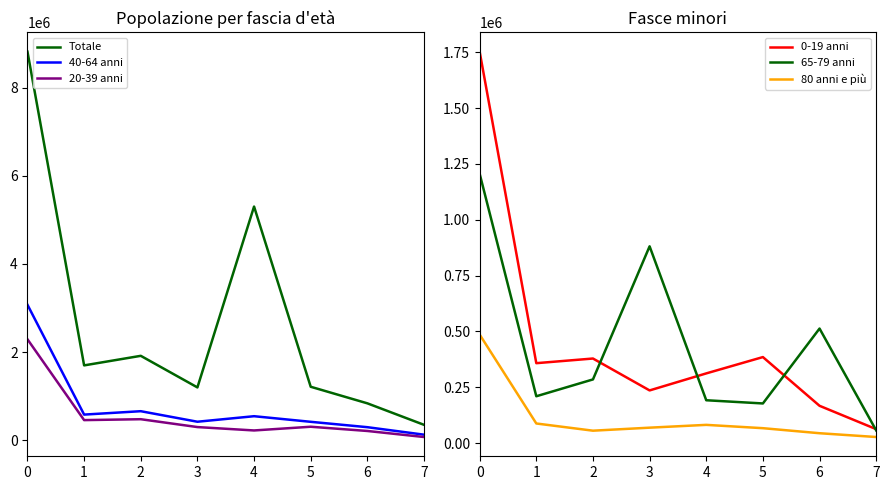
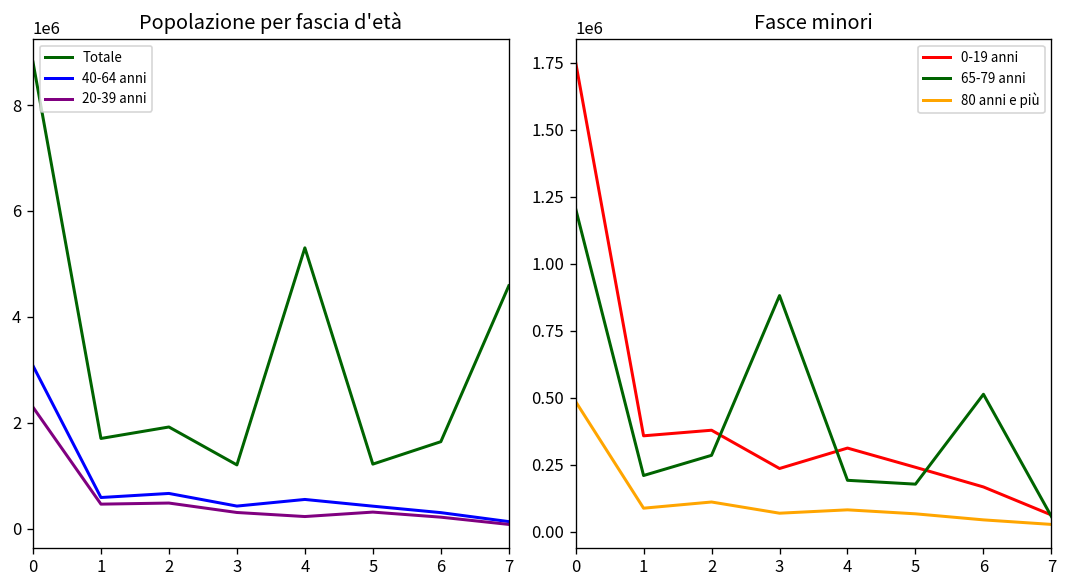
  {
    "Popolazione per fascia d'età": {
      "Totale": {
        "0": 8800000,
        "1": 1700000,
        "2": 1900000,
        "3": 1200000,
        "4": 5300000,
        "5": 1200000,
-       "6": 800000,
-       "7": 400000
+       "6": 1600000,
+       "7": 4600000
      },
      "40-64 anni": {
        "0": 3100000,
        "1": 600000,
        "2": 700000,
        "3": 400000,
        "4": 500000,
        "5": 400000,
        "6": 300000
      },
      "20-39 anni": {
        "0": 2300000,
        "1": 500000,
        "2": 500000,
        "3": 300000,
        "4": 200000,
        "5": 300000,
        "6": 200000
      }
    },
    "Fasce minori": {
      "0-19 anni": {
        "0": 1750000,
        "1": 360000,
        "2": 380000,
        "3": 240000,
        "4": 310000,
-       "5": 390000,
+       "5": 240000,
        "6": 170000
      },
      "65-79 anni": {
        "0": 1210000,
        "1": 210000,
        "2": 280000,
        "3": 880000,
        "4": 190000,
        "5": 180000,
        "6": 510000
      },
      "80 anni e più": {
        "0": 490000,
        "1": 90000,
-       "2": 60000,
+       "2": 110000,
        "3": 70000,
        "4": 80000,
        "5": 70000,
        "6": 40000,
        "7": 30000
      }
    }
  }
